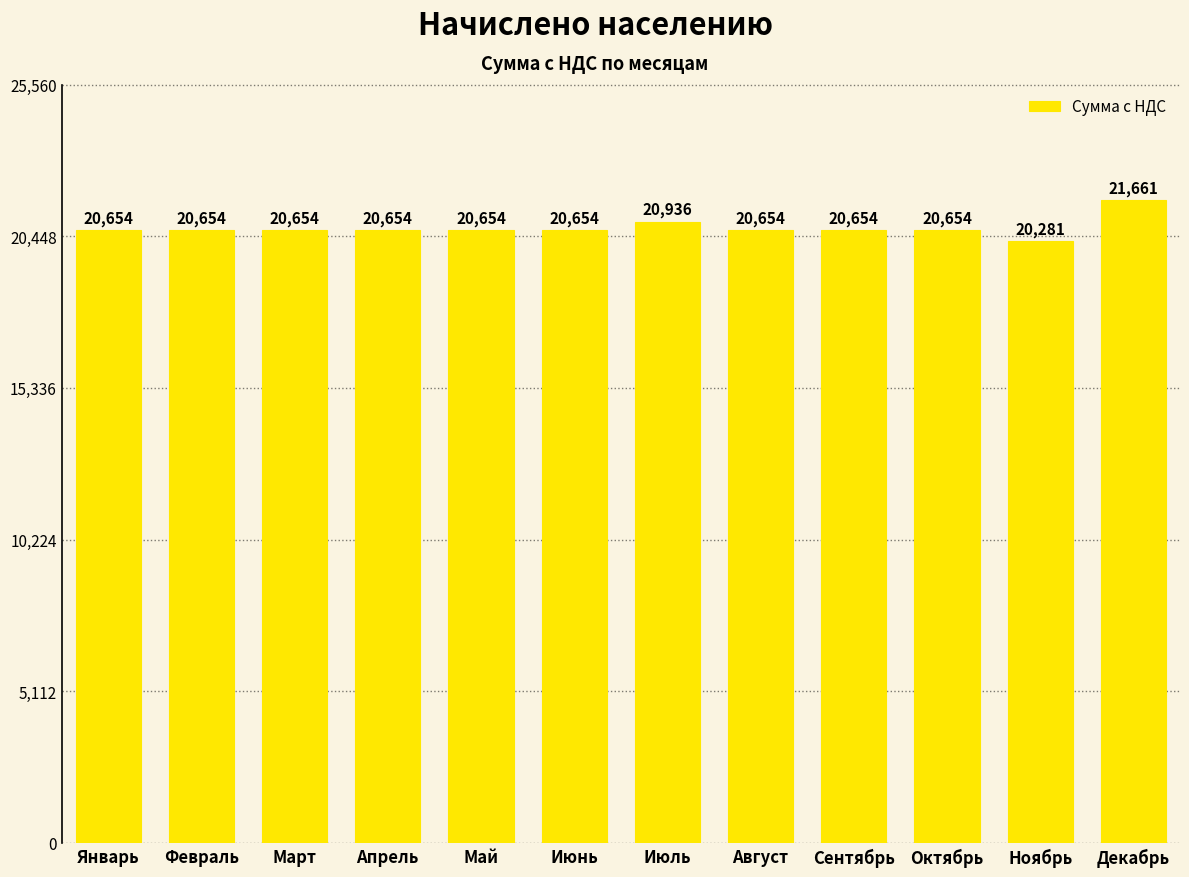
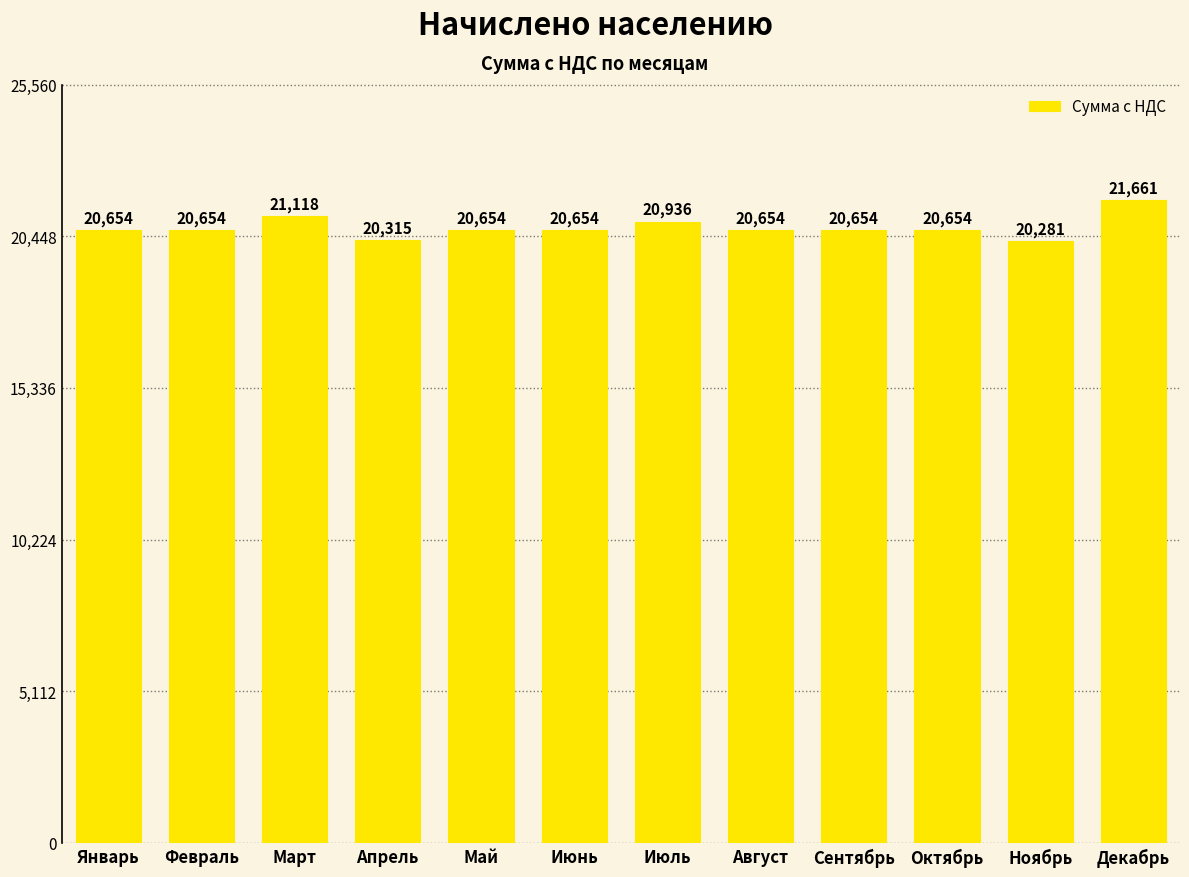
  {
    "Январь": "20,654",
    "Февраль": "20,654",
-   "Март": "20,654",
-   "Апрель": "20,654",
+   "Март": "21,118",
+   "Апрель": "20,315",
    "Май": "20,654",
    "Июнь": "20,654",
    "Июль": "20,936",
    "Август": "20,654",
    "Сентябрь": "20,654",
    "Октябрь": "20,654",
    "Ноябрь": "20,281",
    "Декабрь": "21,661"
  }
